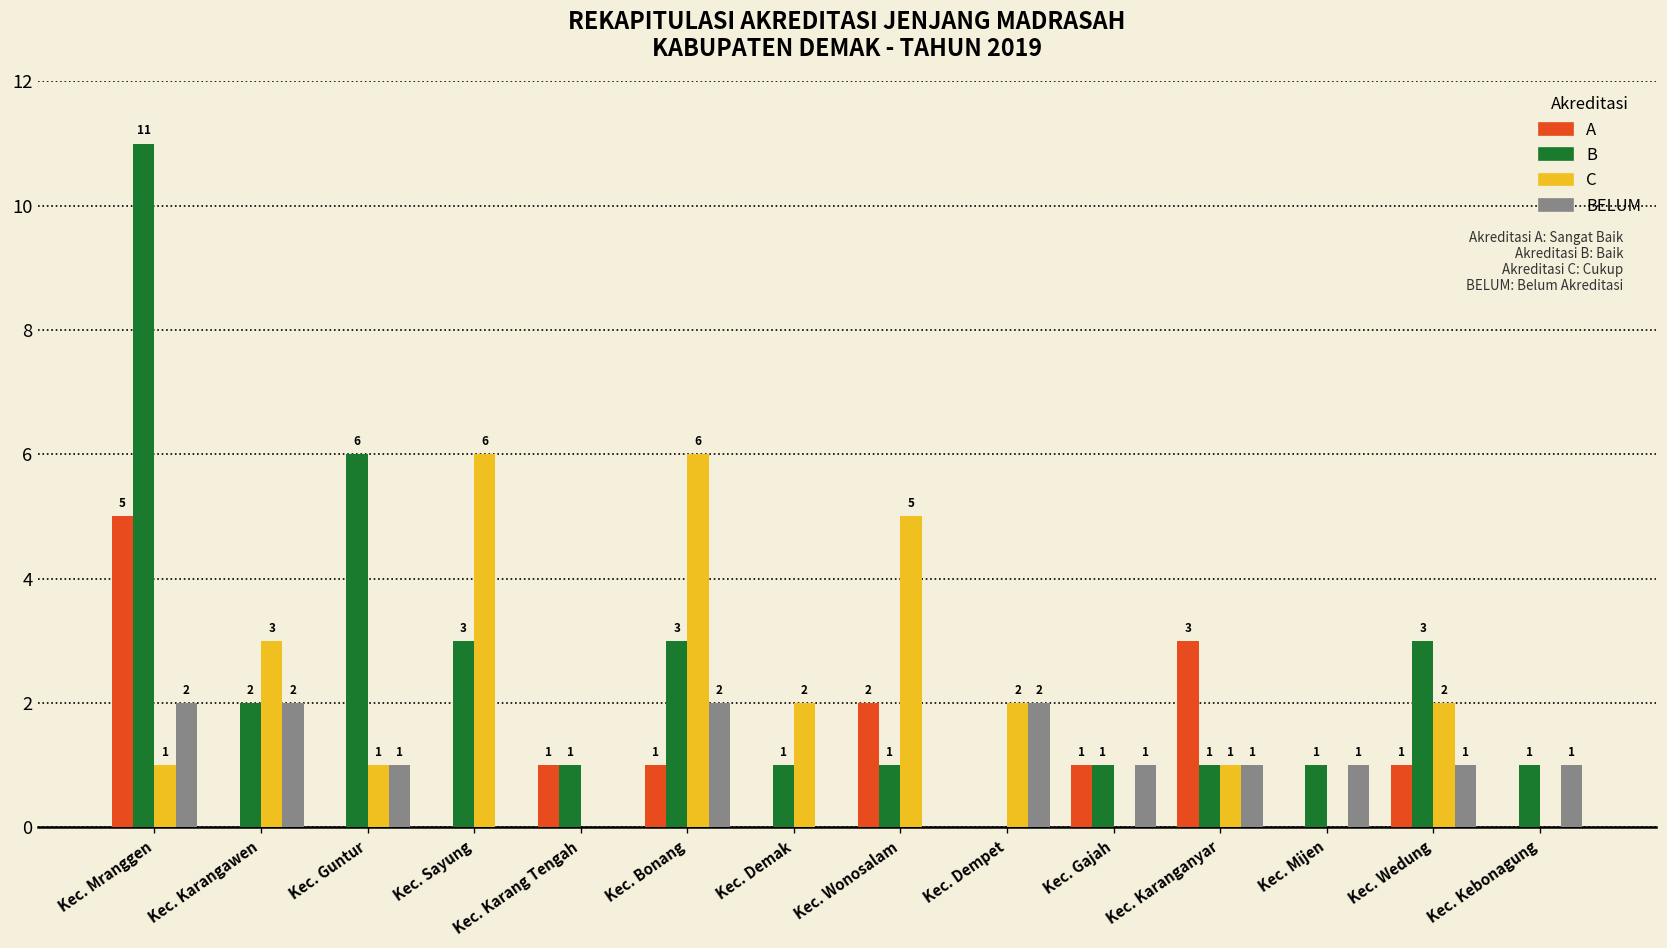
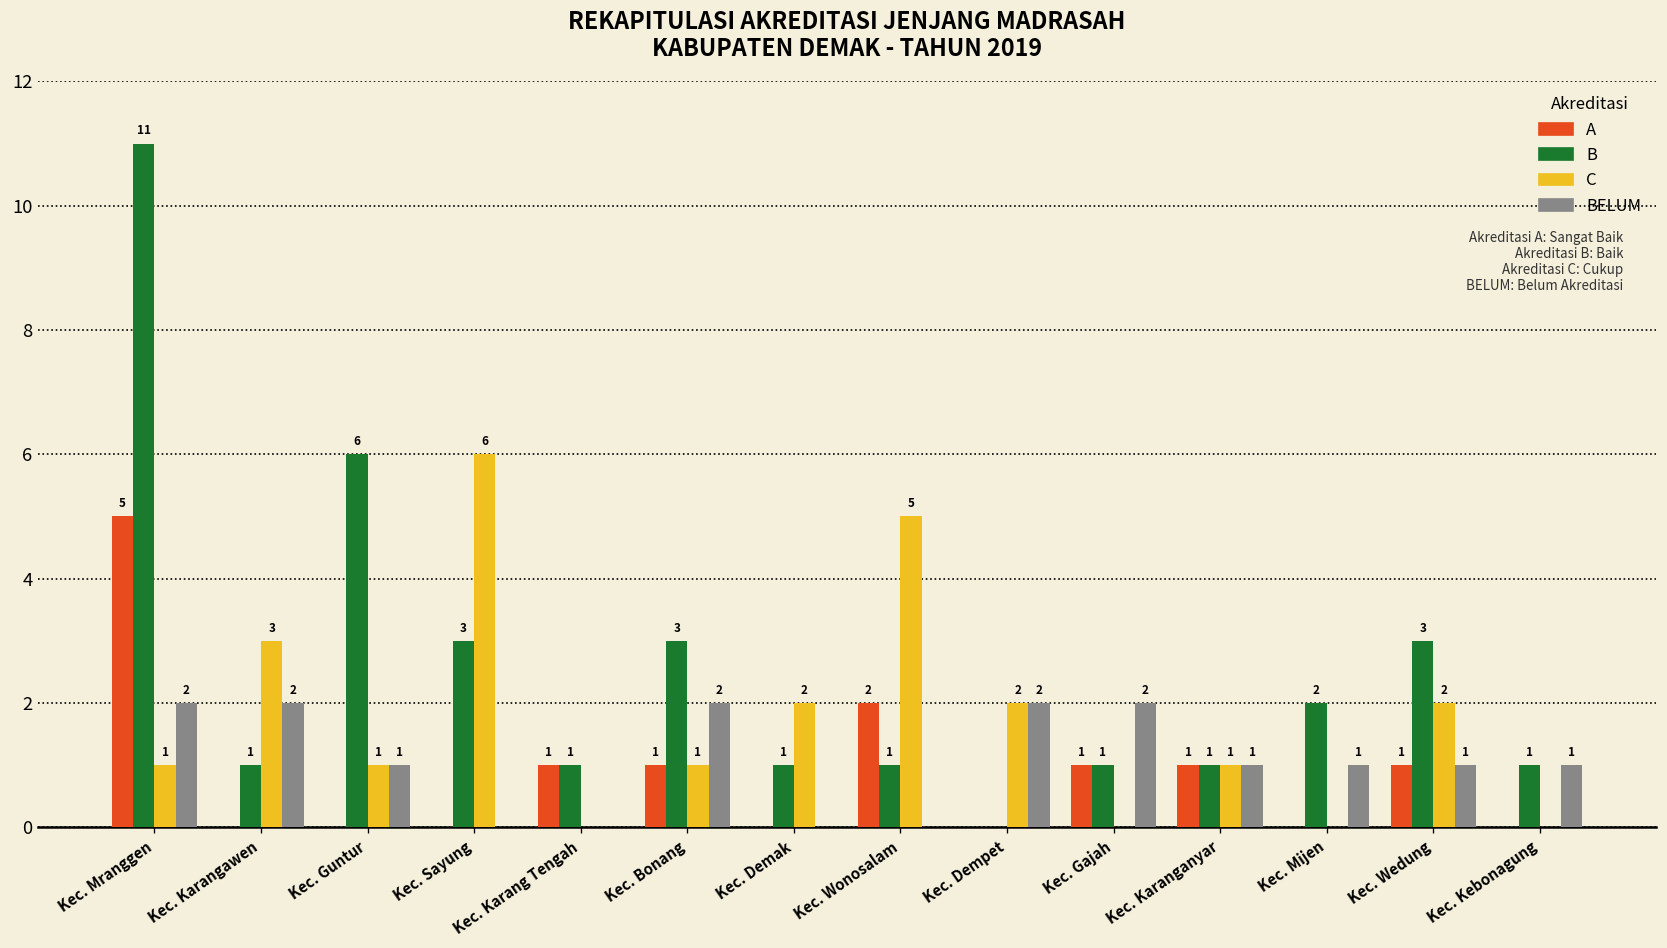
  {
    "A": {
      "Kec. Mranggen": 5,
      "Kec. Karang Tengah": 1,
      "Kec. Bonang": 1,
      "Kec. Wonosalam": 2,
      "Kec. Gajah": 1,
-     "Kec. Karanganyar": 3,
+     "Kec. Karanganyar": 1,
      "Kec. Wedung": 1
    },
    "B": {
      "Kec. Mranggen": 11,
-     "Kec. Karangawen": 2,
+     "Kec. Karangawen": 1,
      "Kec. Guntur": 6,
      "Kec. Sayung": 3,
      "Kec. Karang Tengah": 1,
      "Kec. Bonang": 3,
      "Kec. Demak": 1,
      "Kec. Wonosalam": 1,
      "Kec. Gajah": 1,
      "Kec. Karanganyar": 1,
-     "Kec. Mijen": 1,
+     "Kec. Mijen": 2,
      "Kec. Wedung": 3,
      "Kec. Kebonagung": 1
    },
    "C": {
      "Kec. Mranggen": 1,
      "Kec. Karangawen": 3,
      "Kec. Guntur": 1,
      "Kec. Sayung": 6,
-     "Kec. Bonang": 6,
+     "Kec. Bonang": 1,
      "Kec. Demak": 2,
      "Kec. Wonosalam": 5,
      "Kec. Dempet": 2,
      "Kec. Karanganyar": 1,
      "Kec. Wedung": 2
    },
    "BELUM": {
      "Kec. Mranggen": 2,
      "Kec. Karangawen": 2,
      "Kec. Guntur": 1,
      "Kec. Bonang": 2,
      "Kec. Dempet": 2,
-     "Kec. Gajah": 1,
+     "Kec. Gajah": 2,
      "Kec. Karanganyar": 1,
      "Kec. Mijen": 1,
      "Kec. Wedung": 1,
      "Kec. Kebonagung": 1
    }
  }
